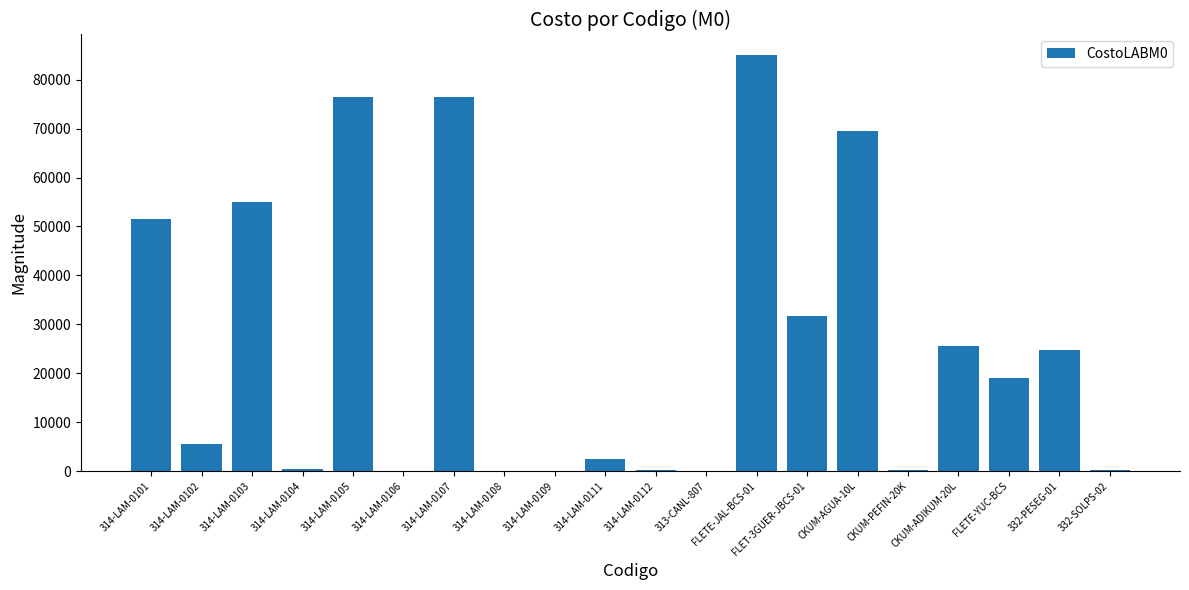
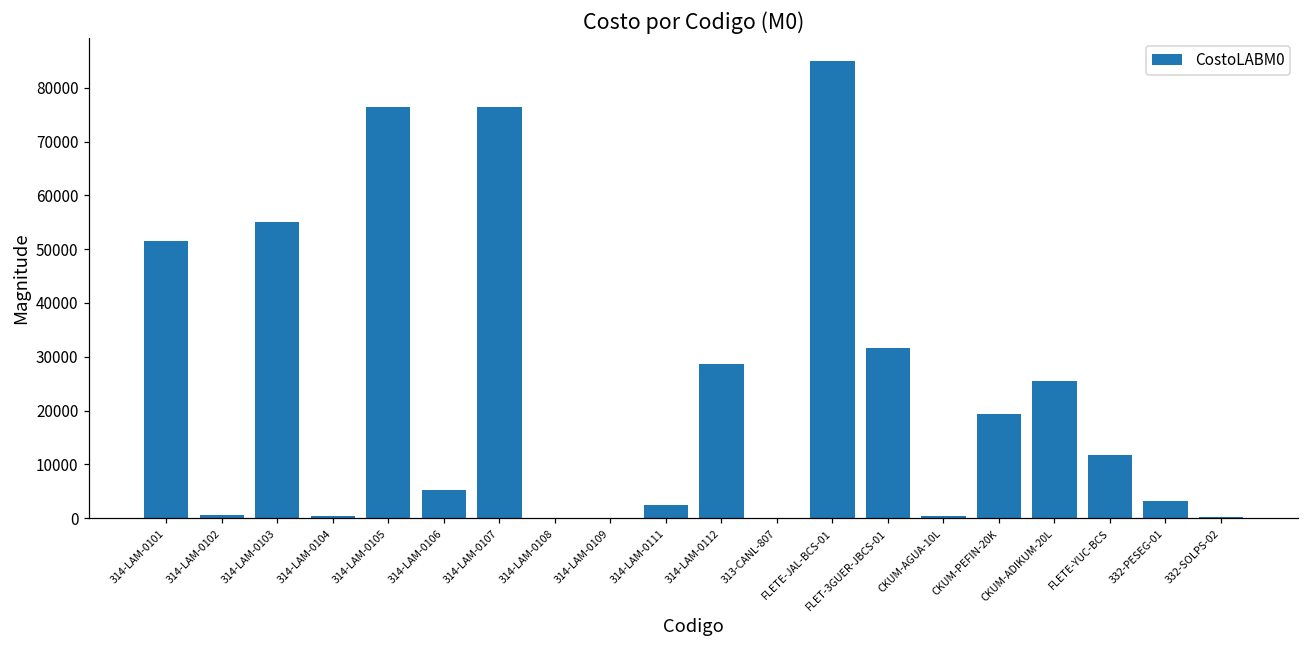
  {
    "314-LAM-0101": 52000,
-   "314-LAM-0102": 5000,
+   "314-LAM-0102": 0,
    "314-LAM-0103": 55000,
    "314-LAM-0105": 77000,
-   "314-LAM-0106": 0,
+   "314-LAM-0106": 5000,
    "314-LAM-0107": 76000,
    "314-LAM-0111": 2000,
-   "314-LAM-0112": 0,
+   "314-LAM-0112": 29000,
    "FLETE-JAL-BCS-01": 85000,
    "FLET-3GUER-JBCS-01": 32000,
-   "CKUM-AGUA-10L": 70000,
-   "CKUM-PEFIN-20K": 0,
+   "CKUM-AGUA-10L": 0,
+   "CKUM-PEFIN-20K": 19000,
    "CKUM-ADIKUM-20L": 26000,
-   "FLETE-YUC-BCS": 19000,
-   "332-PESEG-01": 25000
+   "FLETE-YUC-BCS": 12000,
+   "332-PESEG-01": 3000
  }
